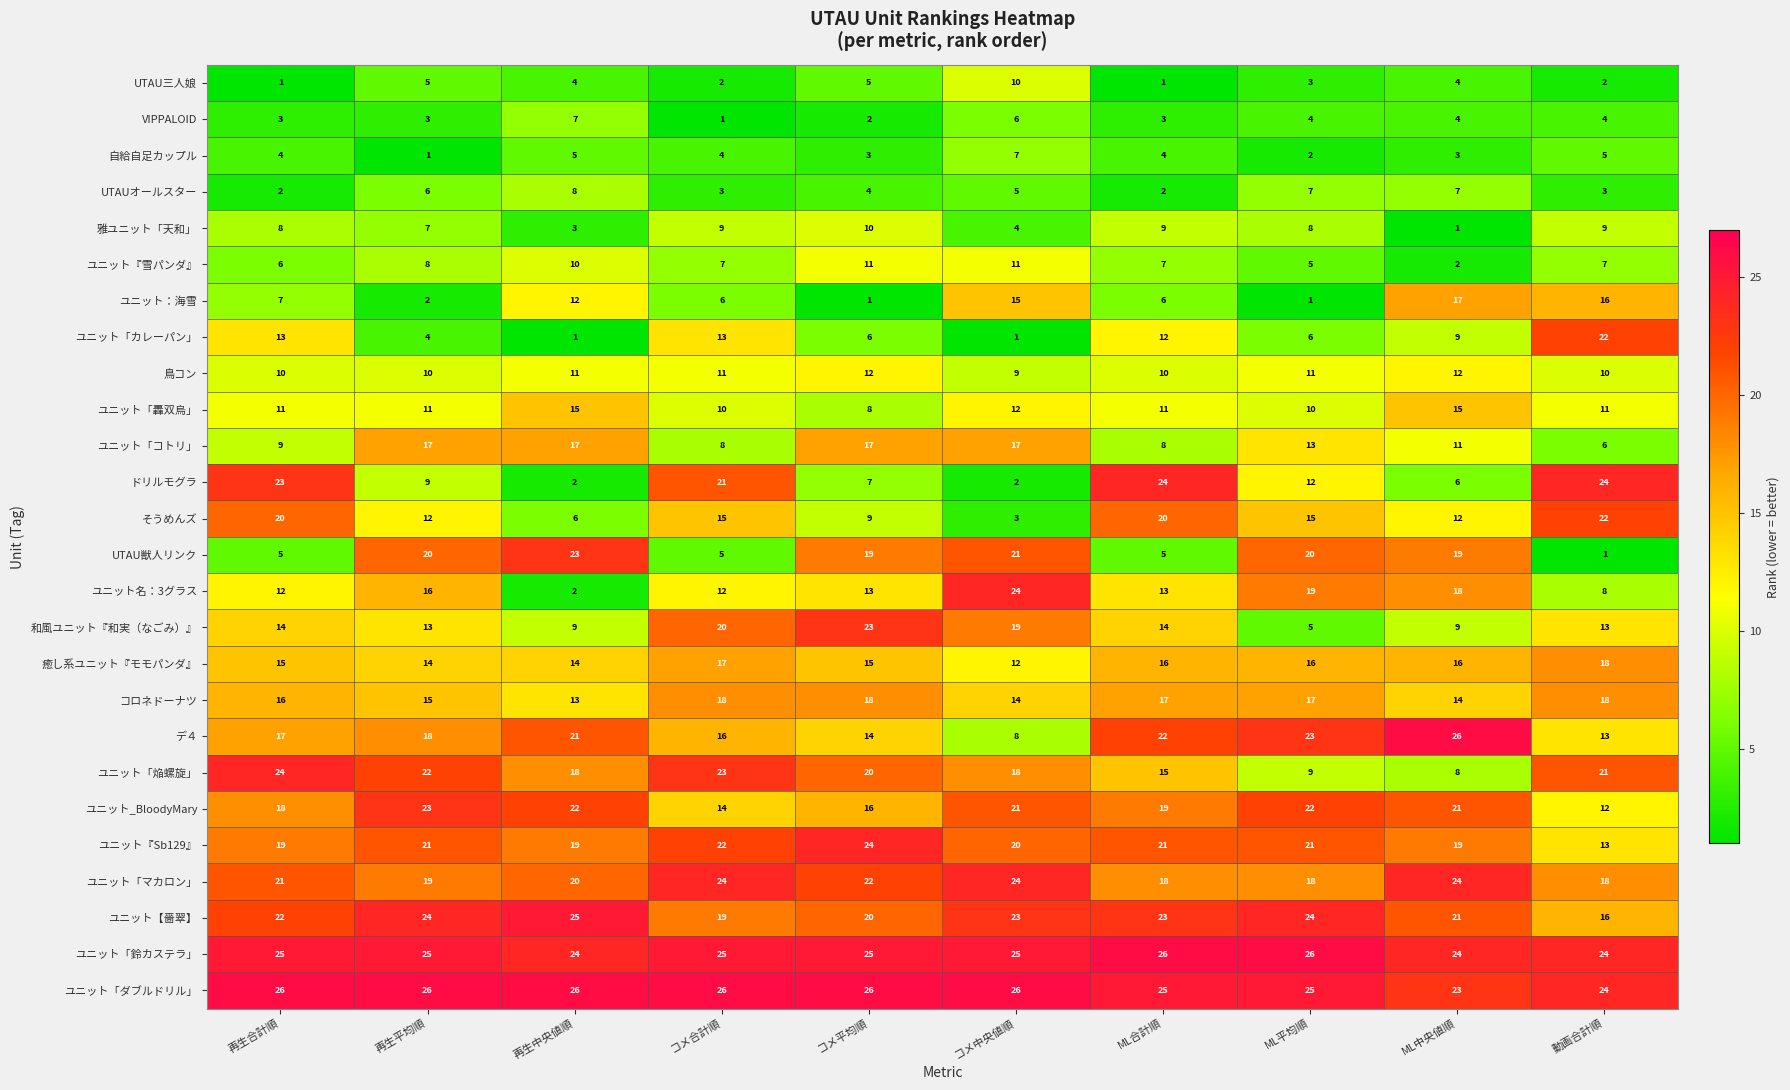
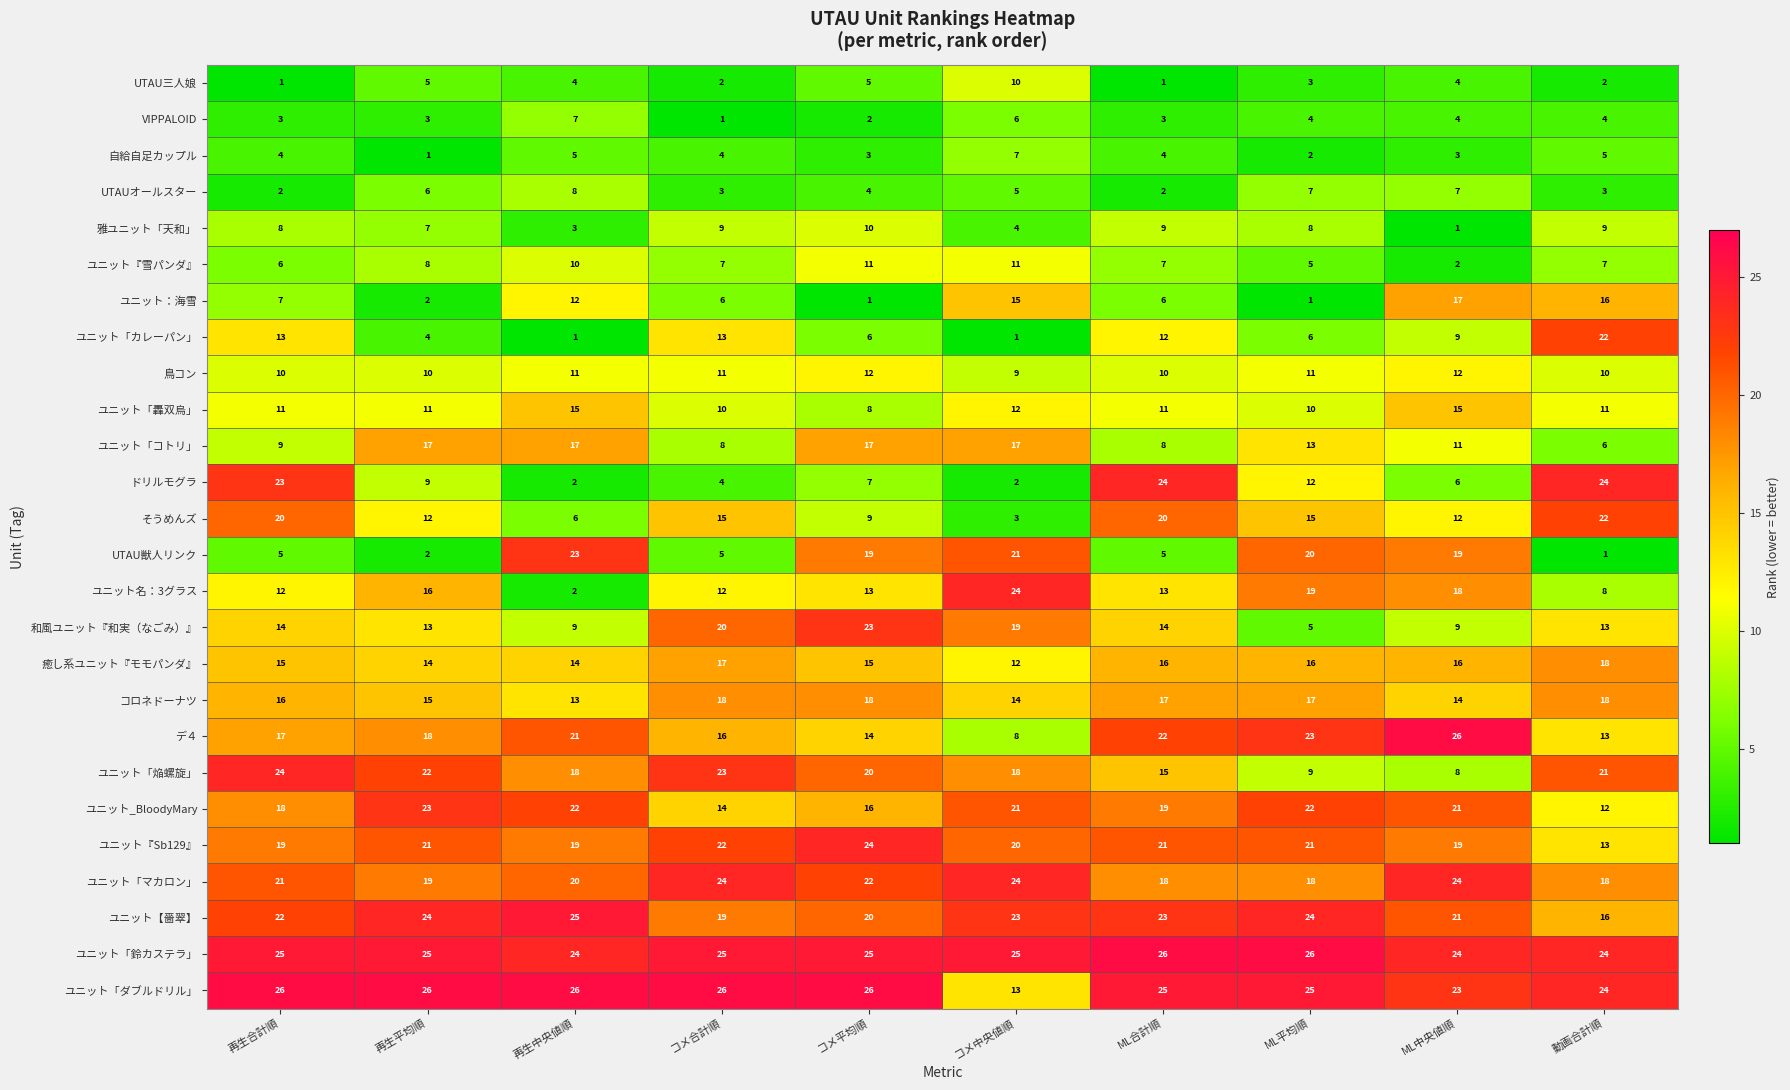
  {
    "ドリルモグラ": {
      "再生合計順": 23,
      "再生平均順": 9,
      "再生中央値順": 2,
-     "コメ合計順": 21,
+     "コメ合計順": 4,
      "コメ平均順": 7,
      "コメ中央値順": 2,
      "ML合計順": 24,
      "ML平均順": 12,
      "ML中央値順": 6,
      "動画合計順": 24
    },
    "UTAU獣人リンク": {
      "再生合計順": 5,
-     "再生平均順": 20,
+     "再生平均順": 2,
      "再生中央値順": 23,
      "コメ合計順": 5,
      "コメ平均順": 19,
      "コメ中央値順": 21,
      "ML合計順": 5,
      "ML平均順": 20,
      "ML中央値順": 19,
      "動画合計順": 1
    },
    "ユニット「ダブルドリル」": {
      "再生合計順": 26,
      "再生平均順": 26,
      "再生中央値順": 26,
      "コメ合計順": 26,
      "コメ平均順": 26,
-     "コメ中央値順": 26,
+     "コメ中央値順": 13,
      "ML合計順": 25,
      "ML平均順": 25,
      "ML中央値順": 23,
      "動画合計順": 24
    }
  }
